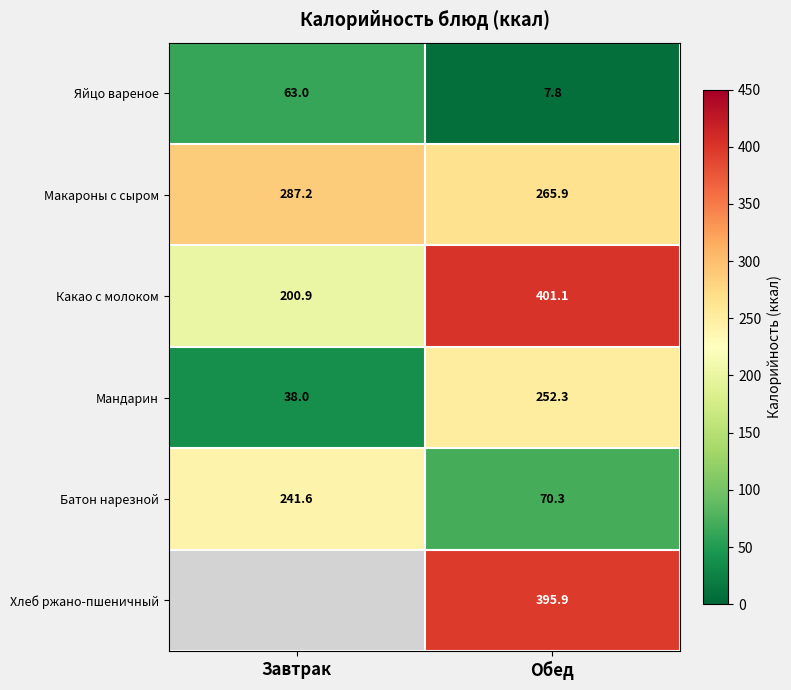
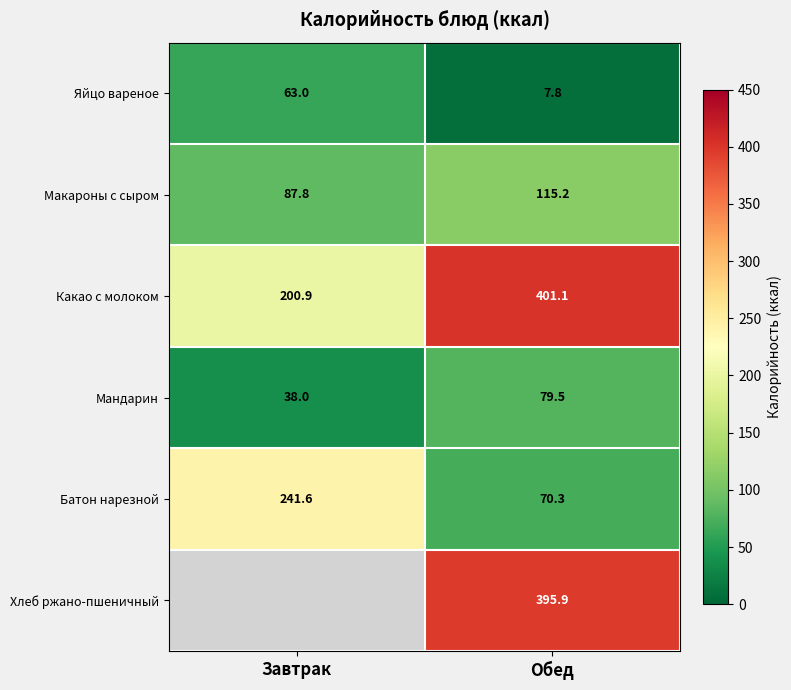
  {
    "Яйцо вареное": {
      "Завтрак": 63.0,
      "Обед": 7.8
    },
    "Макароны с сыром": {
-     "Завтрак": 287.2,
-     "Обед": 265.9
+     "Завтрак": 87.8,
+     "Обед": 115.2
    },
    "Какао с молоком": {
      "Завтрак": 200.9,
      "Обед": 401.1
    },
    "Мандарин": {
      "Завтрак": 38.0,
-     "Обед": 252.3
+     "Обед": 79.5
    },
    "Батон нарезной": {
      "Завтрак": 241.6,
      "Обед": 70.3
    },
    "Хлеб ржано-пшеничный": {
      "Обед": 395.9
    }
  }
